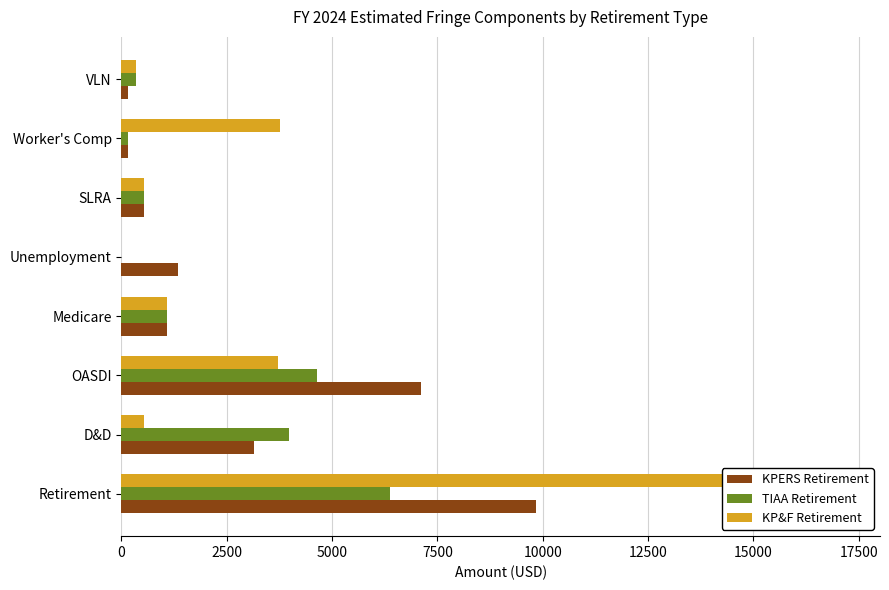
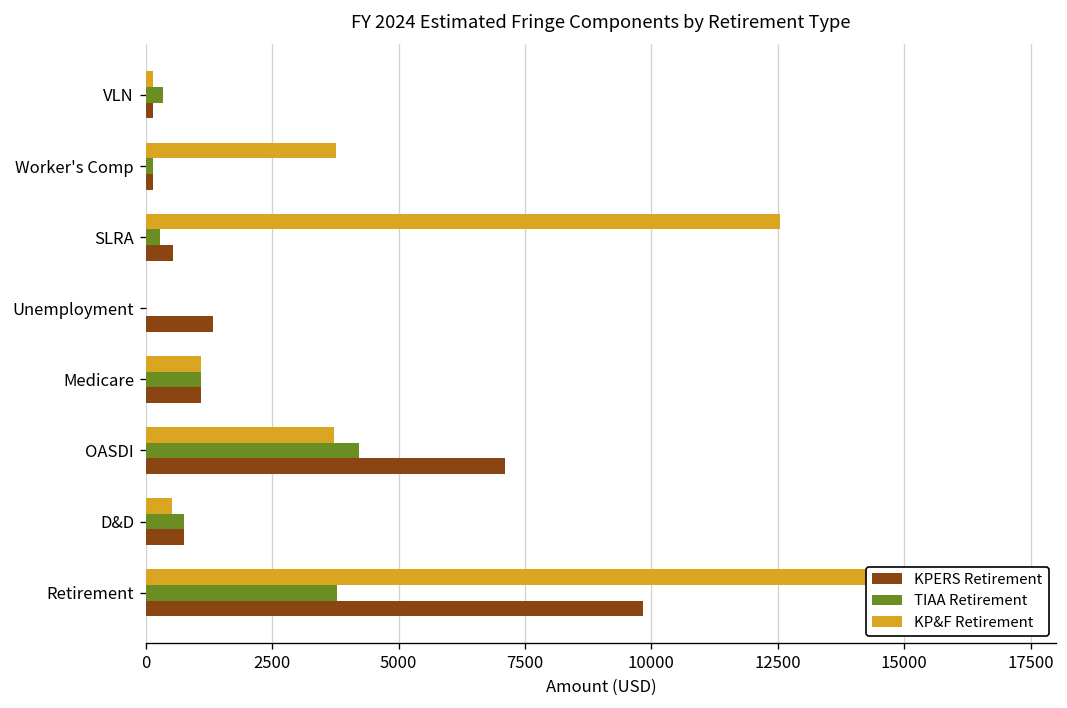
  {
    "KPERS Retirement": {
      "VLN": 100,
      "Worker's Comp": 100,
      "SLRA": 500,
      "Unemployment": 1300,
      "Medicare": 1100,
      "OASDI": 7100,
-     "D&D": 3100,
+     "D&D": 800,
      "Retirement": 9800
    },
    "TIAA Retirement": {
      "VLN": 300,
      "Worker's Comp": 100,
-     "SLRA": 500,
+     "SLRA": 300,
      "Unemployment": 0,
      "Medicare": 1100,
-     "OASDI": 4700,
-     "D&D": 4000,
-     "Retirement": 6400
+     "OASDI": 4200,
+     "D&D": 800,
+     "Retirement": 3800
    },
    "KP&F Retirement": {
-     "VLN": 300,
+     "VLN": 100,
      "Worker's Comp": 3800,
-     "SLRA": 500,
+     "SLRA": 12500,
      "Unemployment": 0,
      "Medicare": 1100,
      "OASDI": 3700,
      "D&D": 500
    }
  }
